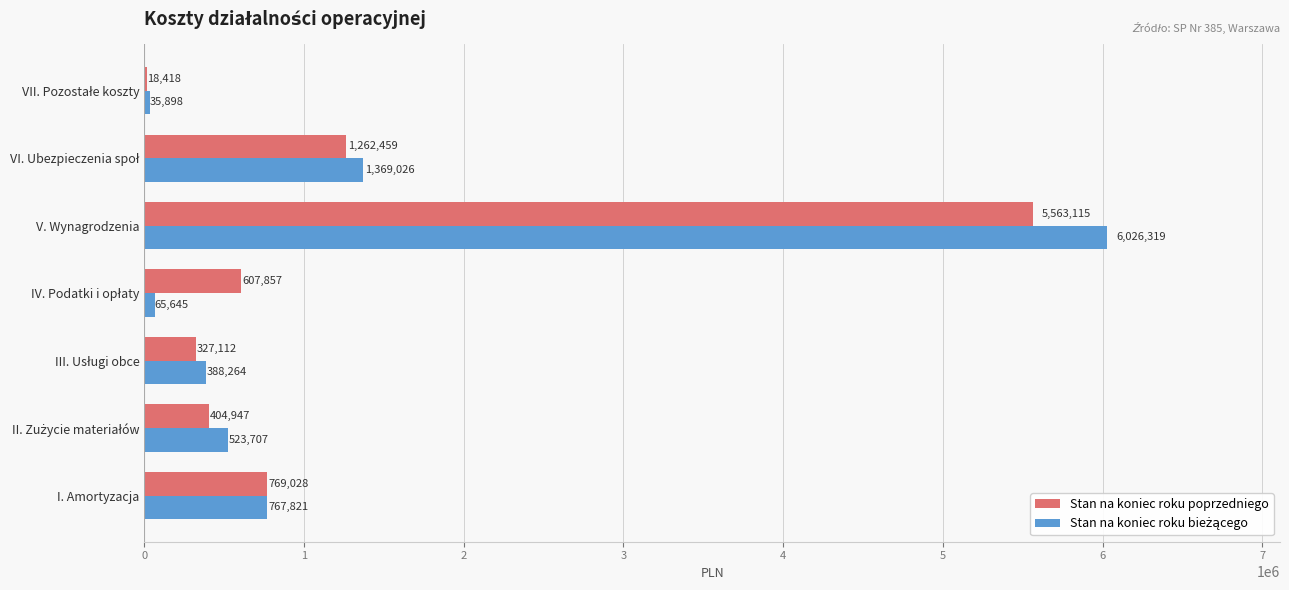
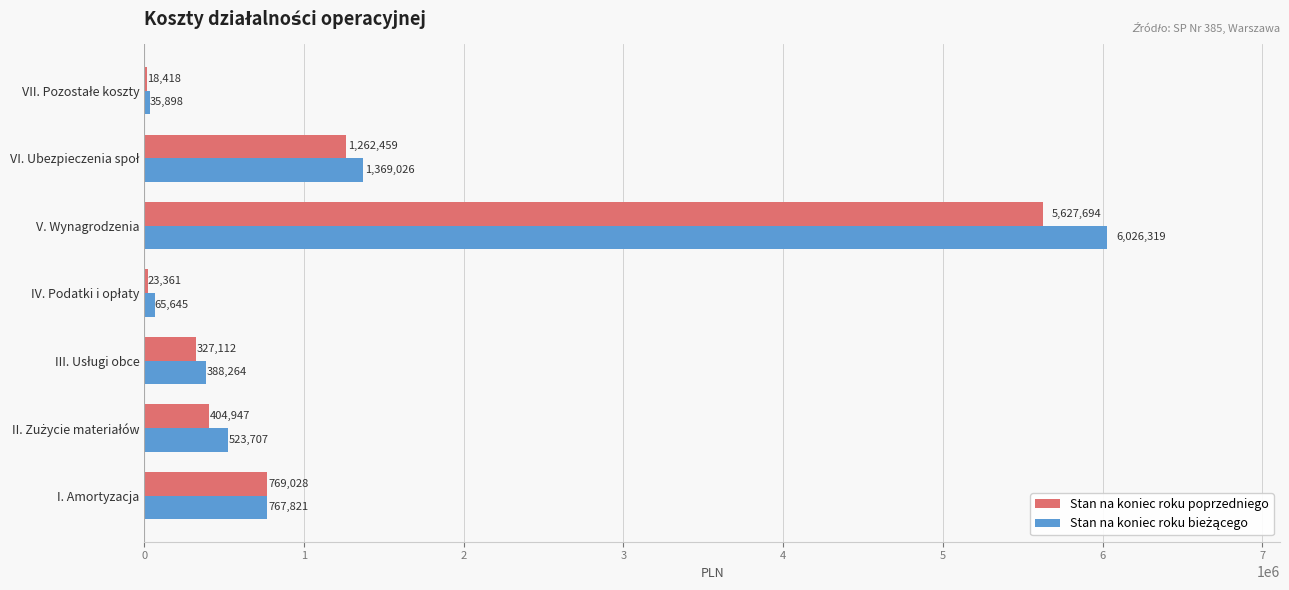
  {
    "Stan na koniec roku poprzedniego": {
      "VII. Pozostałe koszty": "18,418",
      "VI. Ubezpieczenia społ": "1,262,459",
-     "V. Wynagrodzenia": "5,563,115",
-     "IV. Podatki i opłaty": "607,857",
+     "V. Wynagrodzenia": "5,627,694",
+     "IV. Podatki i opłaty": "23,361",
      "III. Usługi obce": "327,112",
      "II. Zużycie materiałów": "404,947",
      "I. Amortyzacja": "769,028"
    },
    "Stan na koniec roku bieżącego": {
      "VII. Pozostałe koszty": "35,898",
      "VI. Ubezpieczenia społ": "1,369,026",
      "V. Wynagrodzenia": "6,026,319",
      "IV. Podatki i opłaty": "65,645",
      "III. Usługi obce": "388,264",
      "II. Zużycie materiałów": "523,707",
      "I. Amortyzacja": "767,821"
    }
  }
